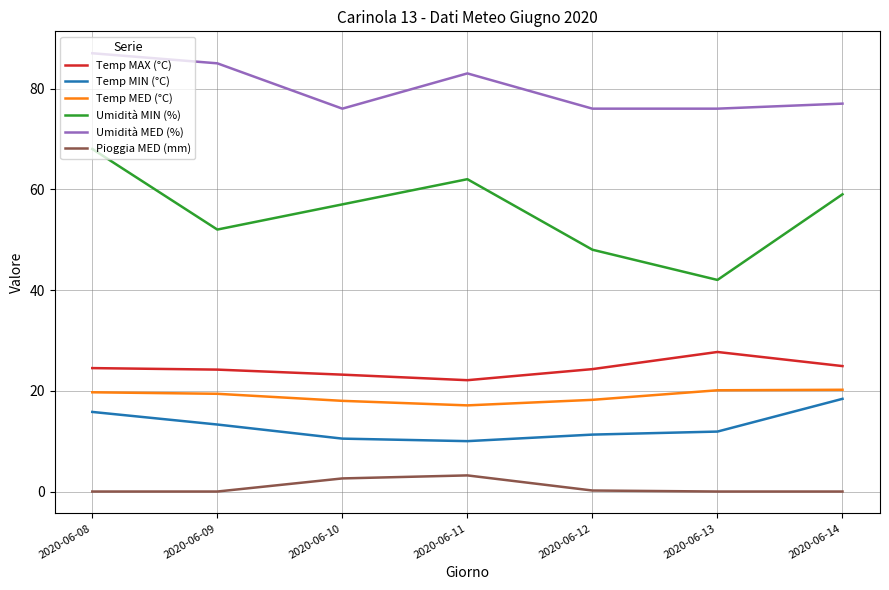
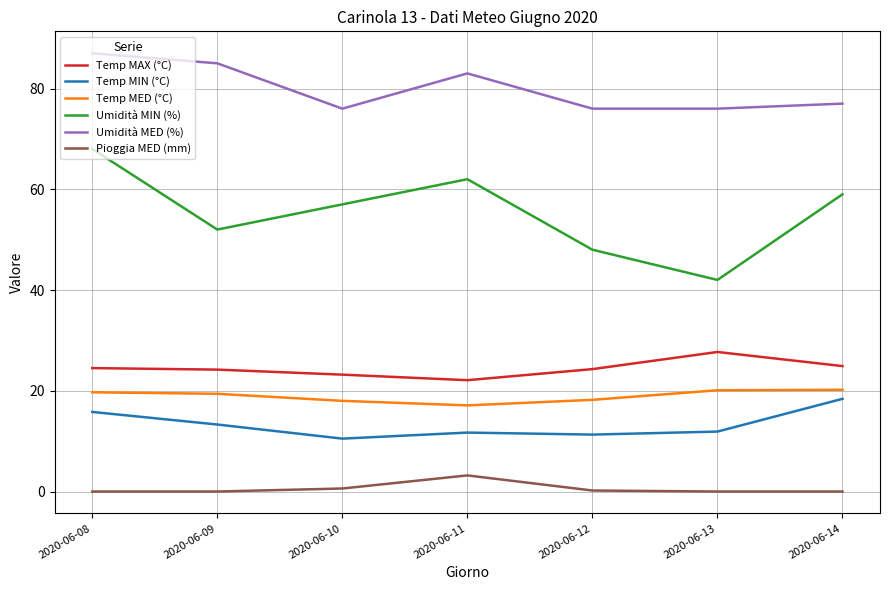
  {
    "Temp MAX (°C)": {
      "2020-06-08": 25,
      "2020-06-09": 24,
      "2020-06-10": 23,
      "2020-06-11": 22,
      "2020-06-12": 24,
      "2020-06-13": 28,
      "2020-06-14": 25
    },
    "Temp MIN (°C)": {
      "2020-06-08": 16,
      "2020-06-09": 13,
      "2020-06-10": 11,
-     "2020-06-11": 10,
+     "2020-06-11": 12,
      "2020-06-12": 11,
      "2020-06-13": 12,
      "2020-06-14": 18
    },
    "Temp MED (°C)": {
      "2020-06-08": 20,
      "2020-06-09": 19,
      "2020-06-10": 18,
      "2020-06-11": 17,
      "2020-06-12": 18,
      "2020-06-13": 20,
      "2020-06-14": 20
    },
    "Umidità MIN (%)": {
      "2020-06-09": 52,
      "2020-06-10": 57,
      "2020-06-11": 62,
      "2020-06-12": 48,
      "2020-06-13": 42,
      "2020-06-14": 59
    },
    "Umidità MED (%)": {
      "2020-06-09": 85,
      "2020-06-10": 76,
      "2020-06-11": 83,
      "2020-06-12": 76,
      "2020-06-13": 76,
      "2020-06-14": 77
    },
    "Pioggia MED (mm)": {
      "2020-06-08": 0,
      "2020-06-09": 0,
-     "2020-06-10": 3,
+     "2020-06-10": 1,
      "2020-06-11": 3,
      "2020-06-12": 0,
      "2020-06-13": 0,
      "2020-06-14": 0
    }
  }
